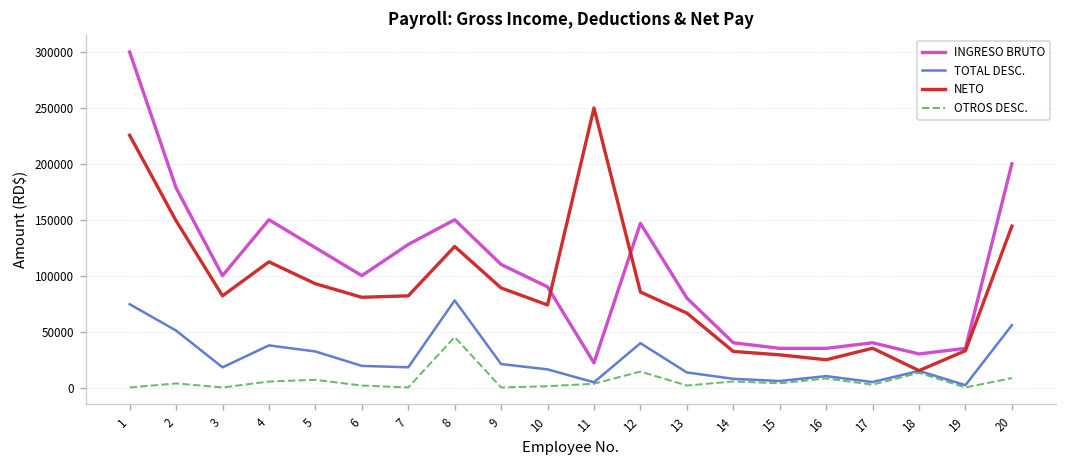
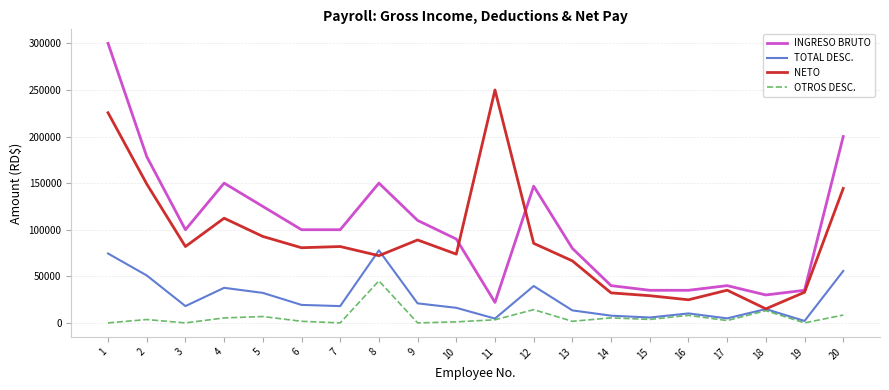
  {
    "INGRESO BRUTO": {
      "1": 300000,
      "2": 180000,
      "3": 100000,
      "4": 150000,
      "5": 130000,
      "6": 100000,
-     "7": 130000,
+     "7": 100000,
      "8": 150000,
      "9": 110000,
      "10": 90000,
      "11": 20000,
      "12": 150000,
      "13": 80000,
      "14": 40000,
      "15": 40000,
      "16": 40000,
      "17": 40000,
      "18": 30000,
      "20": 200000
    },
    "TOTAL DESC.": {
      "1": 70000,
      "2": 50000,
      "3": 20000,
      "4": 40000,
      "5": 30000,
      "6": 20000,
      "7": 20000,
      "8": 80000,
      "9": 20000,
      "10": 20000,
      "12": 40000,
      "13": 10000,
      "20": 60000
    },
    "NETO": {
      "1": 230000,
      "2": 150000,
      "3": 80000,
      "4": 110000,
      "5": 90000,
      "6": 80000,
      "7": 80000,
-     "8": 130000,
+     "8": 70000,
      "9": 90000,
      "10": 70000,
      "11": 250000,
      "12": 90000,
      "13": 70000,
      "14": 30000,
      "15": 30000,
      "16": 20000,
      "17": 40000,
      "20": 140000
    },
    "OTROS DESC.": {
      "1": 0,
      "2": 0,
      "3": 0,
      "4": 10000,
      "5": 10000,
      "6": 0,
      "7": 0,
      "8": 50000,
      "9": 0,
      "10": 0,
      "12": 10000,
      "13": 0,
      "20": 10000
    }
  }
